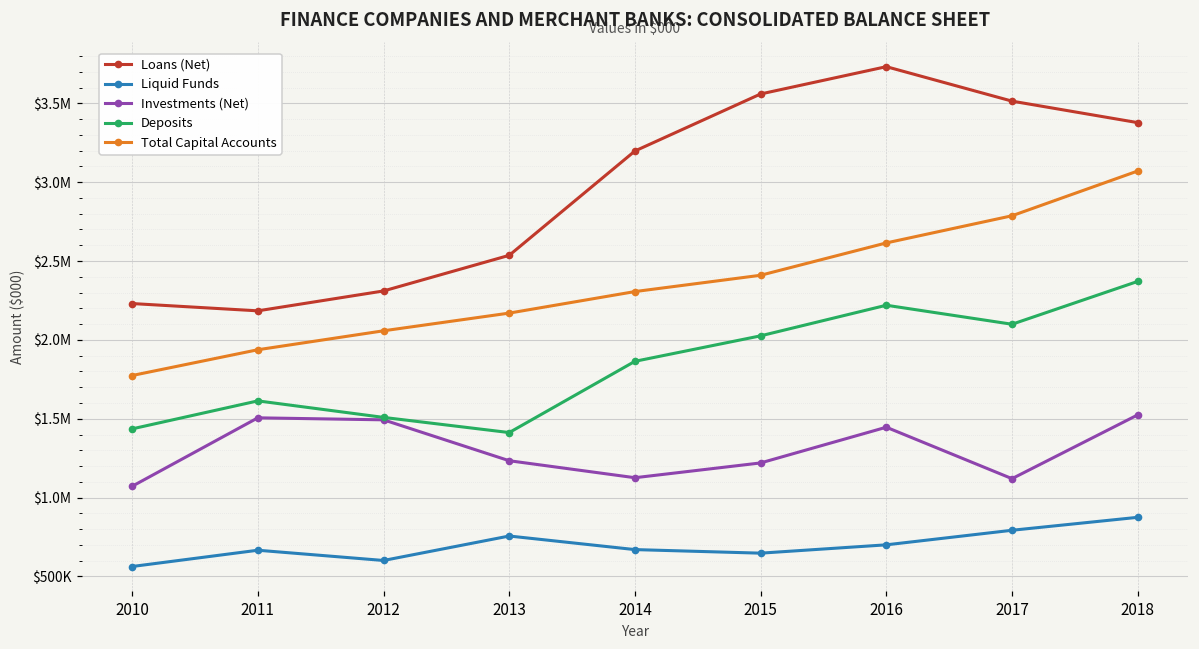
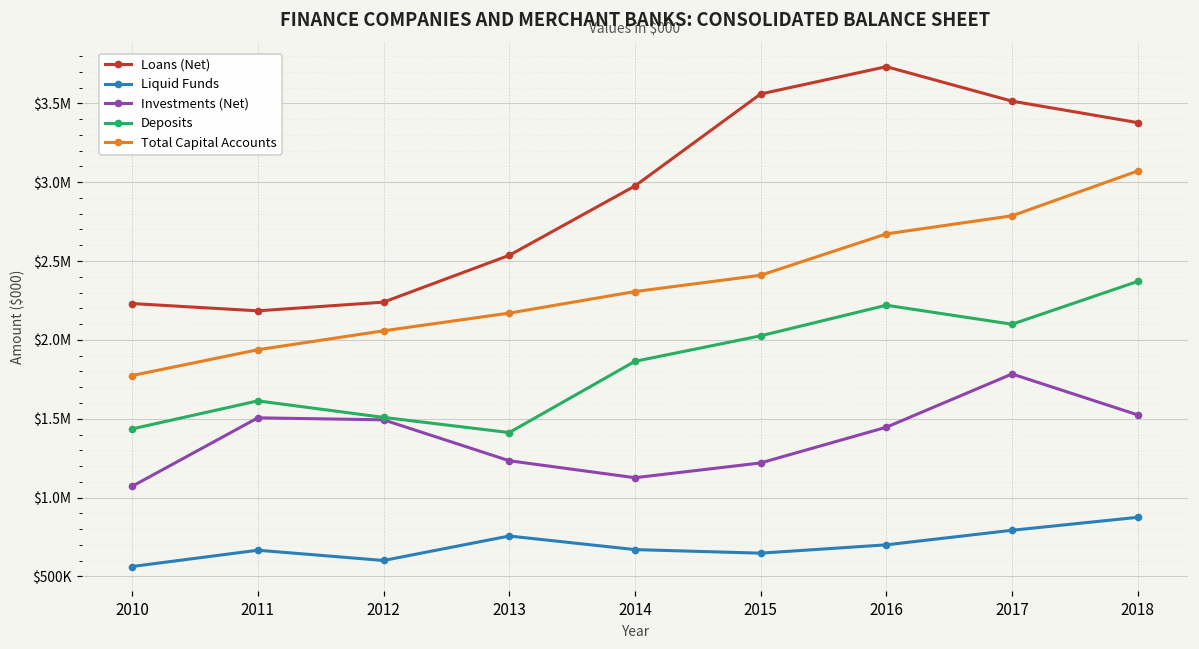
  {
    "Loans (Net)": {
      "2010": "$2230000",
      "2011": "$2180000",
-     "2012": "$2310000",
+     "2012": "$2240000",
      "2013": "$2540000",
-     "2014": "$3200000",
+     "2014": "$2980000",
      "2015": "$3560000",
      "2016": "$3730000",
      "2017": "$3510000",
      "2018": "$3380000"
    },
    "Liquid Funds": {
      "2010": "$560000",
      "2011": "$670000",
      "2012": "$600000",
      "2013": "$760000",
      "2014": "$670000",
      "2015": "$650000",
      "2016": "$700000",
      "2017": "$790000",
      "2018": "$870000"
    },
    "Investments (Net)": {
      "2010": "$1070000",
      "2011": "$1510000",
      "2013": "$1230000",
      "2014": "$1130000",
      "2015": "$1220000",
      "2016": "$1450000",
-     "2017": "$1120000",
+     "2017": "$1780000",
      "2018": "$1520000"
    },
    "Deposits": {
      "2010": "$1440000",
      "2011": "$1610000",
      "2013": "$1410000",
      "2014": "$1860000",
      "2015": "$2030000",
      "2016": "$2220000",
      "2017": "$2100000",
      "2018": "$2370000"
    },
    "Total Capital Accounts": {
      "2010": "$1770000",
      "2011": "$1940000",
      "2012": "$2060000",
      "2013": "$2170000",
      "2014": "$2310000",
      "2015": "$2410000",
-     "2016": "$2610000",
+     "2016": "$2670000",
      "2017": "$2790000",
      "2018": "$3070000"
    }
  }
